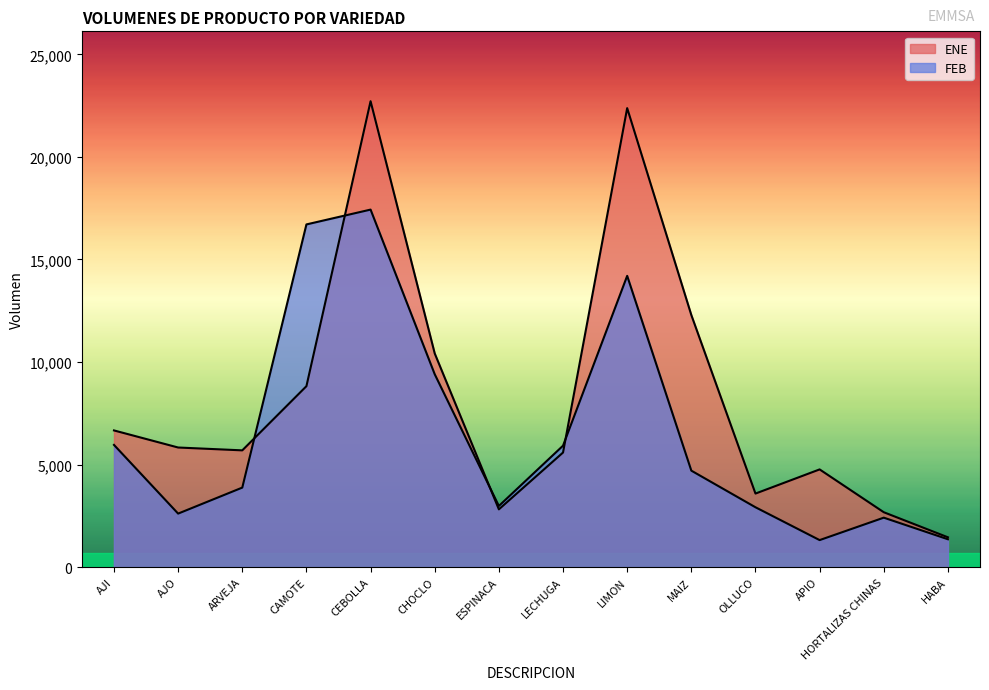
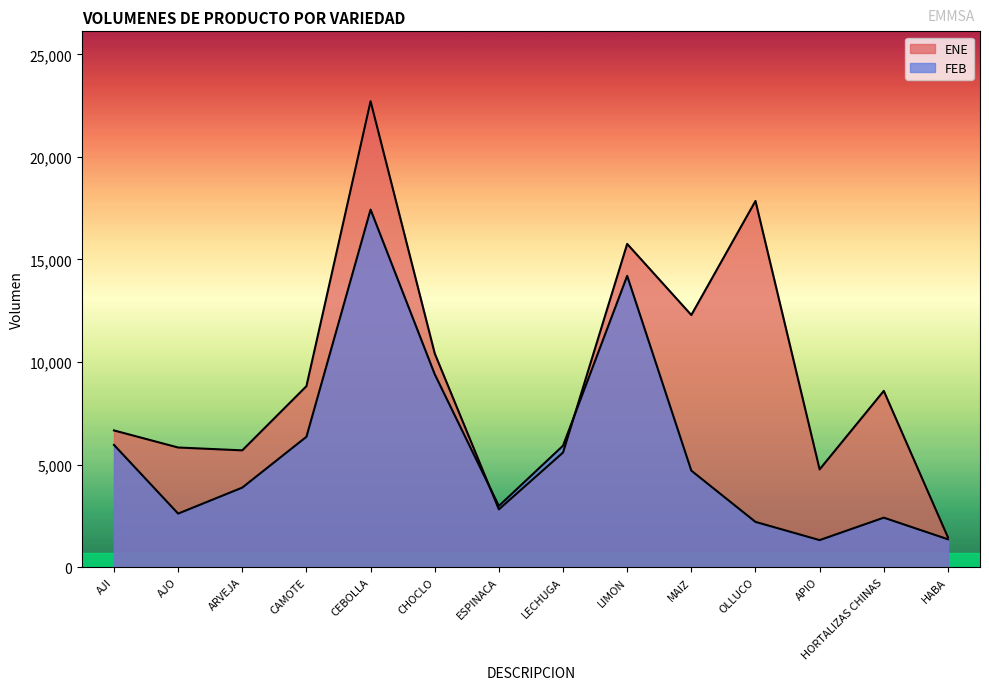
  {
    "ENE": {
      "AJI": "6,700",
      "AJO": "5,800",
      "ARVEJA": "5,700",
      "CAMOTE": "8,800",
      "CEBOLLA": "22,700",
      "CHOCLO": "10,400",
      "ESPINACA": "2,800",
      "LECHUGA": "5,600",
-     "LIMON": "22,400",
+     "LIMON": "15,800",
      "MAIZ": "12,300",
-     "OLLUCO": "3,600",
+     "OLLUCO": "17,900",
      "APIO": "4,800",
-     "HORTALIZAS CHINAS": "2,700"
+     "HORTALIZAS CHINAS": "8,600"
    },
    "FEB": {
      "AJI": "6,000",
      "AJO": "2,600",
      "ARVEJA": "3,900",
-     "CAMOTE": "16,700",
+     "CAMOTE": "6,400",
      "CEBOLLA": "17,400",
      "CHOCLO": "9,400",
      "ESPINACA": "3,000",
      "LECHUGA": "5,900",
      "LIMON": "14,200",
      "MAIZ": "4,700",
-     "OLLUCO": "2,900",
+     "OLLUCO": "2,200",
      "APIO": "1,300",
      "HORTALIZAS CHINAS": "2,400"
    }
  }
